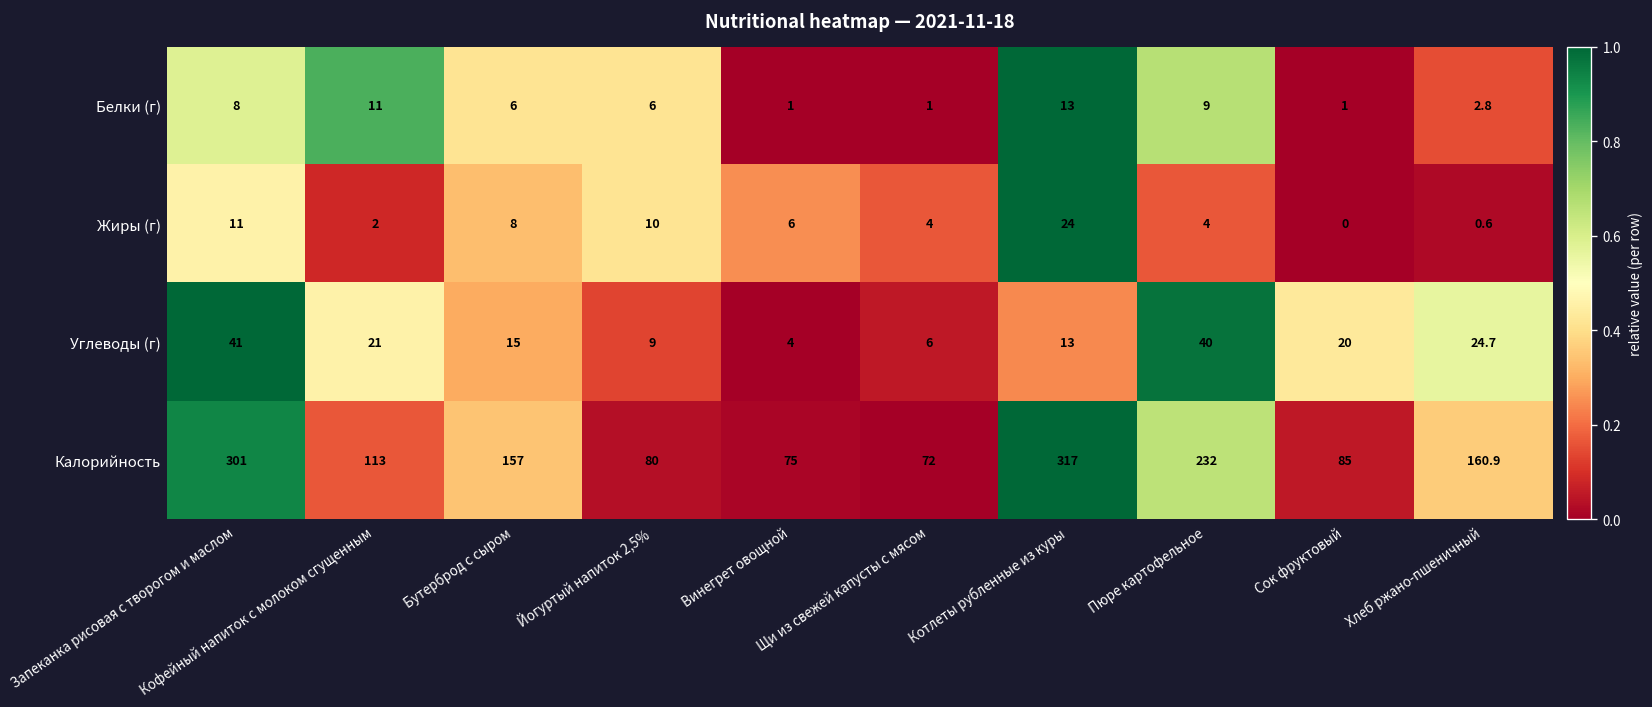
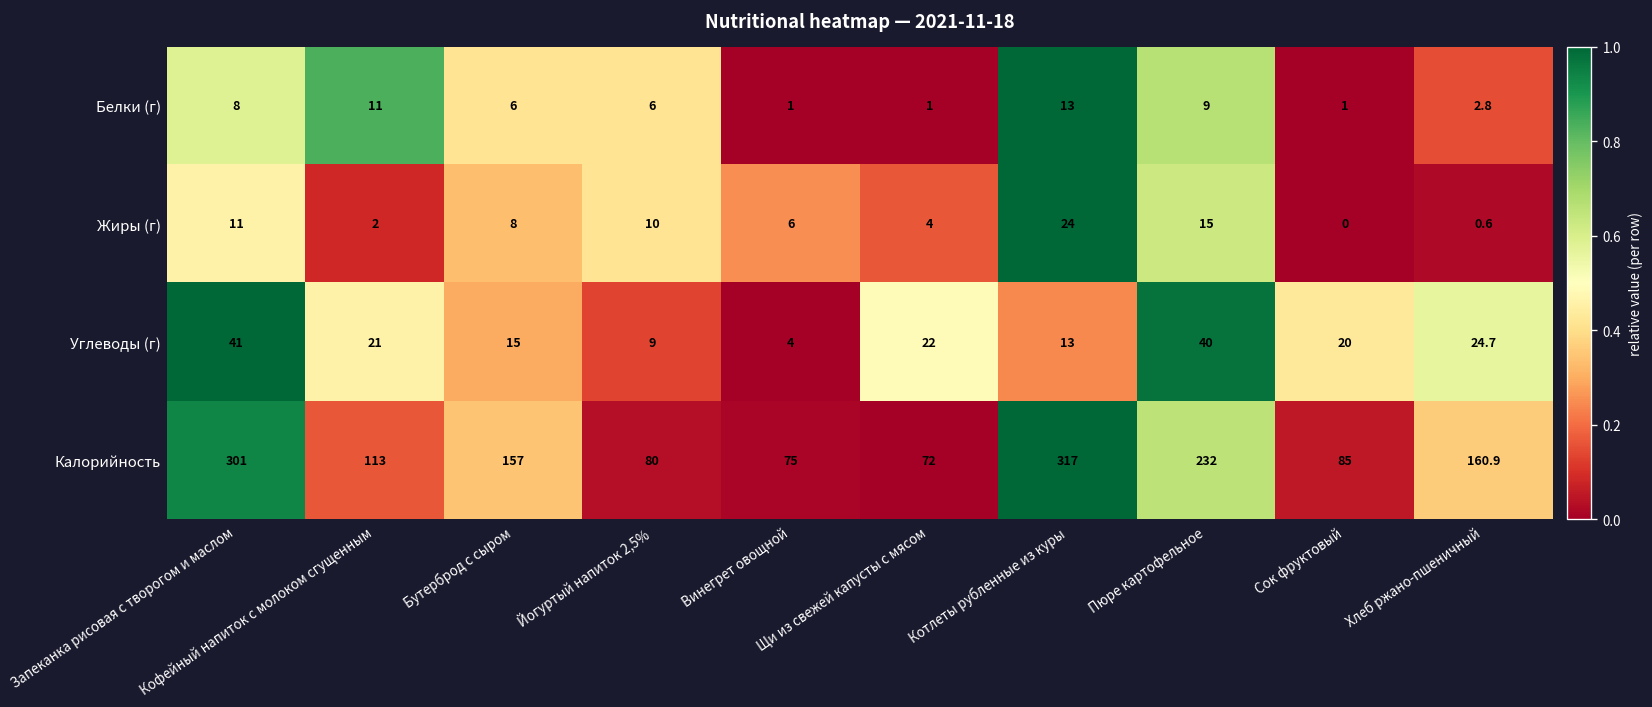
  {
    "Белки (г)": {
      "Запеканка рисовая с творогом и маслом": 8,
      "Кофейный напиток с молоком сгущенным": 11,
      "Бутерброд с сыром": 6,
      "Йогуртый напиток 2,5%": 6,
      "Винегрет овощной": 1,
      "Щи из свежей капусты с мясом": 1,
      "Котлеты рубленные из куры": 13,
      "Пюре картофельное": 9,
      "Сок фруктовый": 1,
      "Хлеб ржано-пшеничный": 2.8
    },
    "Жиры (г)": {
      "Запеканка рисовая с творогом и маслом": 11,
      "Кофейный напиток с молоком сгущенным": 2,
      "Бутерброд с сыром": 8,
      "Йогуртый напиток 2,5%": 10,
      "Винегрет овощной": 6,
      "Щи из свежей капусты с мясом": 4,
      "Котлеты рубленные из куры": 24,
-     "Пюре картофельное": 4,
+     "Пюре картофельное": 15,
      "Сок фруктовый": 0,
      "Хлеб ржано-пшеничный": 0.6
    },
    "Углеводы (г)": {
      "Запеканка рисовая с творогом и маслом": 41,
      "Кофейный напиток с молоком сгущенным": 21,
      "Бутерброд с сыром": 15,
      "Йогуртый напиток 2,5%": 9,
      "Винегрет овощной": 4,
-     "Щи из свежей капусты с мясом": 6,
+     "Щи из свежей капусты с мясом": 22,
      "Котлеты рубленные из куры": 13,
      "Пюре картофельное": 40,
      "Сок фруктовый": 20,
      "Хлеб ржано-пшеничный": 24.7
    },
    "Калорийность": {
      "Запеканка рисовая с творогом и маслом": 301,
      "Кофейный напиток с молоком сгущенным": 113,
      "Бутерброд с сыром": 157,
      "Йогуртый напиток 2,5%": 80,
      "Винегрет овощной": 75,
      "Щи из свежей капусты с мясом": 72,
      "Котлеты рубленные из куры": 317,
      "Пюре картофельное": 232,
      "Сок фруктовый": 85,
      "Хлеб ржано-пшеничный": 160.9
    }
  }
